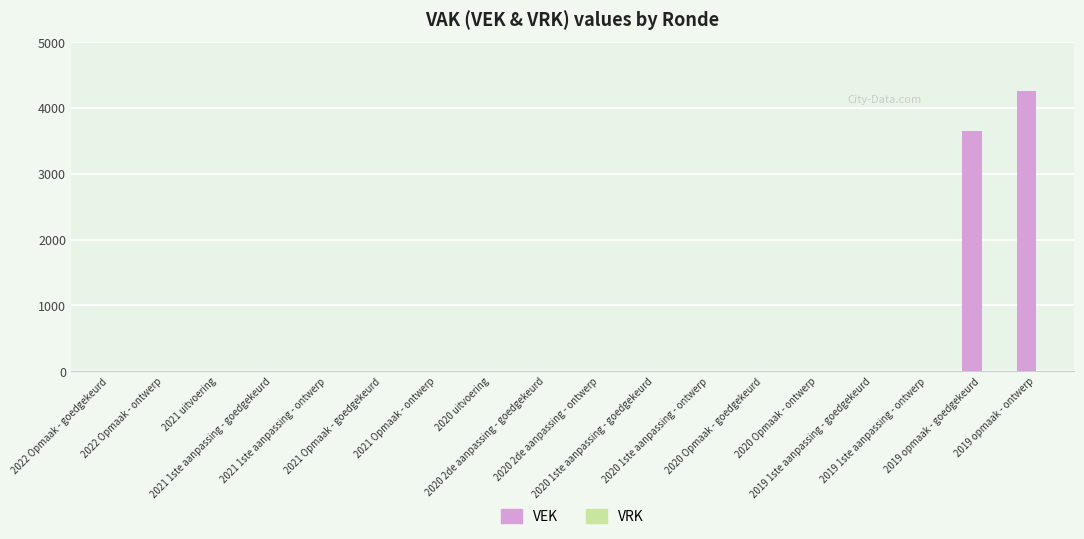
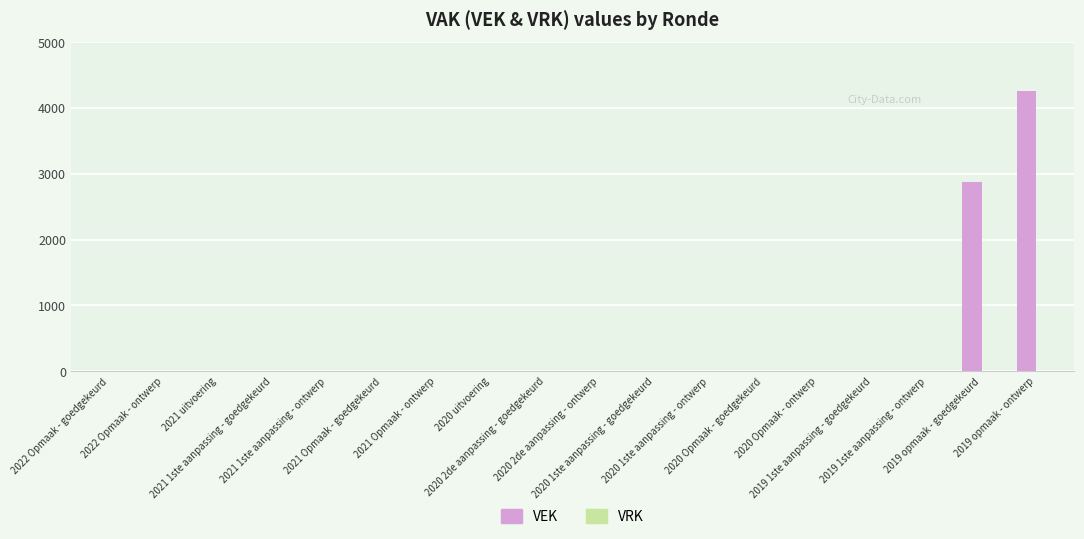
  {
    "VEK": {
      "2022 Opmaak - goedgekeurd": 0,
      "2022 Opmaak - ontwerp": 0,
      "2021 uitvoering": 0,
      "2021 1ste aanpassing - goedgekeurd": 0,
      "2021 1ste aanpassing - ontwerp": 0,
      "2021 Opmaak - goedgekeurd": 0,
      "2021 Opmaak - ontwerp": 0,
      "2020 uitvoering": 0,
      "2020 2de aanpassing - goedgekeurd": 0,
      "2020 2de aanpassing - ontwerp": 0,
      "2020 1ste aanpassing - goedgekeurd": 0,
      "2020 1ste aanpassing - ontwerp": 0,
      "2020 Opmaak - goedgekeurd": 0,
      "2020 Opmaak - ontwerp": 0,
      "2019 1ste aanpassing - goedgekeurd": 0,
      "2019 1ste aanpassing - ontwerp": 0,
-     "2019 opmaak - goedgekeurd": 3700,
+     "2019 opmaak - goedgekeurd": 2900,
      "2019 opmaak - ontwerp": 4300
    },
    "VRK": {
      "2022 Opmaak - goedgekeurd": 0,
      "2022 Opmaak - ontwerp": 0,
      "2021 uitvoering": 0,
      "2021 1ste aanpassing - goedgekeurd": 0,
      "2021 1ste aanpassing - ontwerp": 0,
      "2021 Opmaak - goedgekeurd": 0,
      "2021 Opmaak - ontwerp": 0,
      "2020 uitvoering": 0,
      "2020 2de aanpassing - goedgekeurd": 0,
      "2020 2de aanpassing - ontwerp": 0,
      "2020 1ste aanpassing - goedgekeurd": 0,
      "2020 1ste aanpassing - ontwerp": 0,
      "2020 Opmaak - goedgekeurd": 0,
      "2020 Opmaak - ontwerp": 0,
      "2019 1ste aanpassing - goedgekeurd": 0,
      "2019 1ste aanpassing - ontwerp": 0,
      "2019 opmaak - goedgekeurd": 0,
      "2019 opmaak - ontwerp": 0
    }
  }
